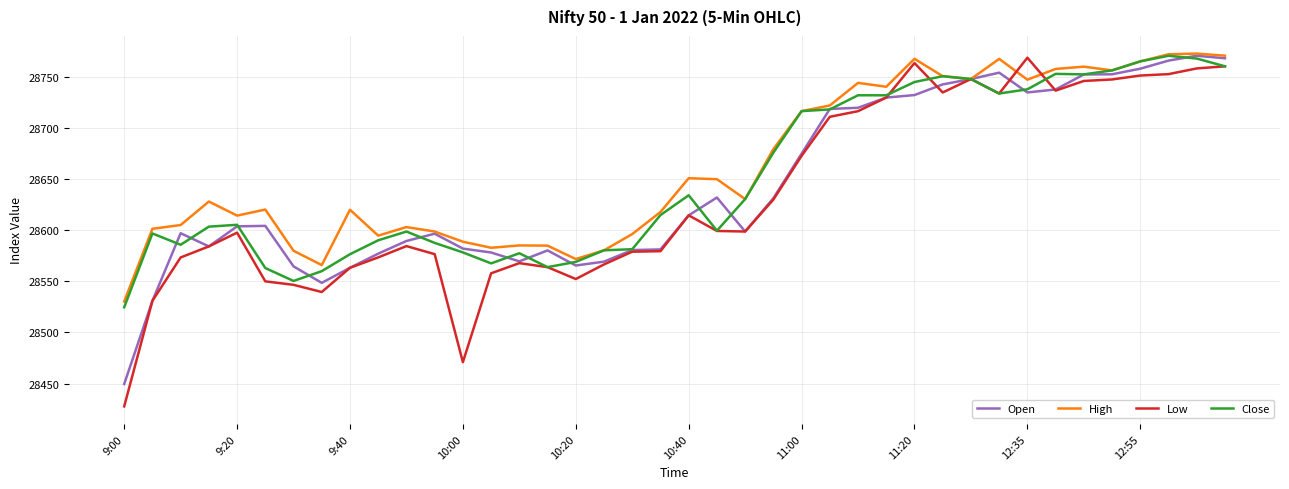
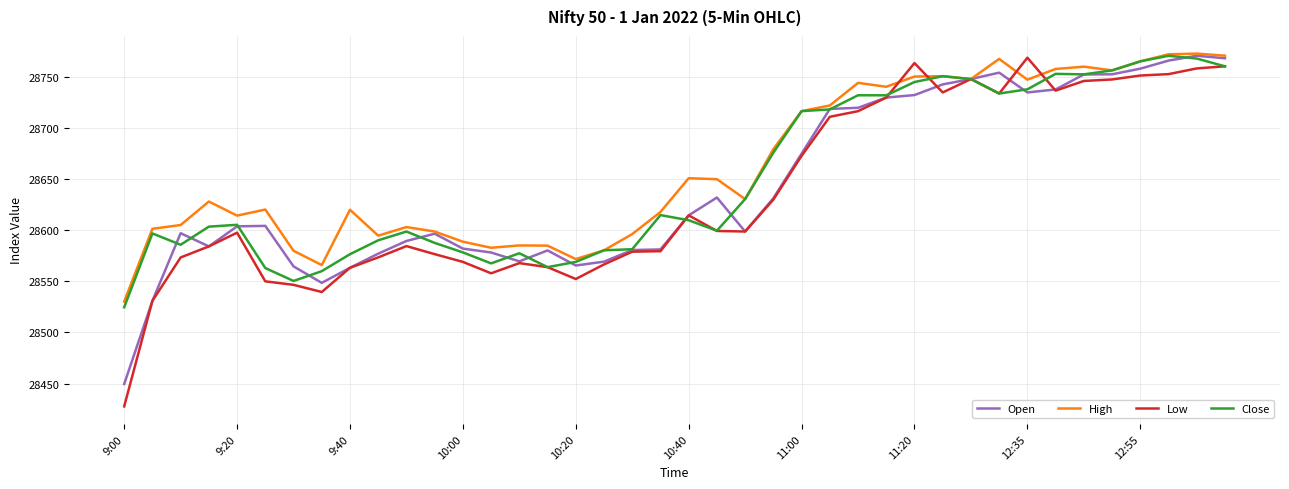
  {
    "Open": {
      "9:00": 28450,
      "10:00": 28582,
      "10:20": 28566,
      "11:20": 28733,
      "12:35": 28735,
      "12:55": 28758
    },
    "High": {
      "9:00": 28530,
      "9:20": 28614,
      "9:40": 28620,
      "10:00": 28589,
      "10:20": 28572,
      "10:40": 28651,
-     "11:20": 28768,
+     "11:20": 28751,
      "12:35": 28748
    },
    "Low": {
      "9:00": 28428,
      "9:20": 28598,
-     "10:00": 28471,
+     "10:00": 28569,
      "10:20": 28552,
      "11:20": 28764,
      "12:35": 28769,
      "12:55": 28752
    },
    "Close": {
      "9:00": 28525,
      "9:40": 28577,
      "10:00": 28578,
      "10:20": 28569,
-     "10:40": 28634,
+     "10:40": 28610,
      "11:20": 28745,
      "12:35": 28738
    }
  }
